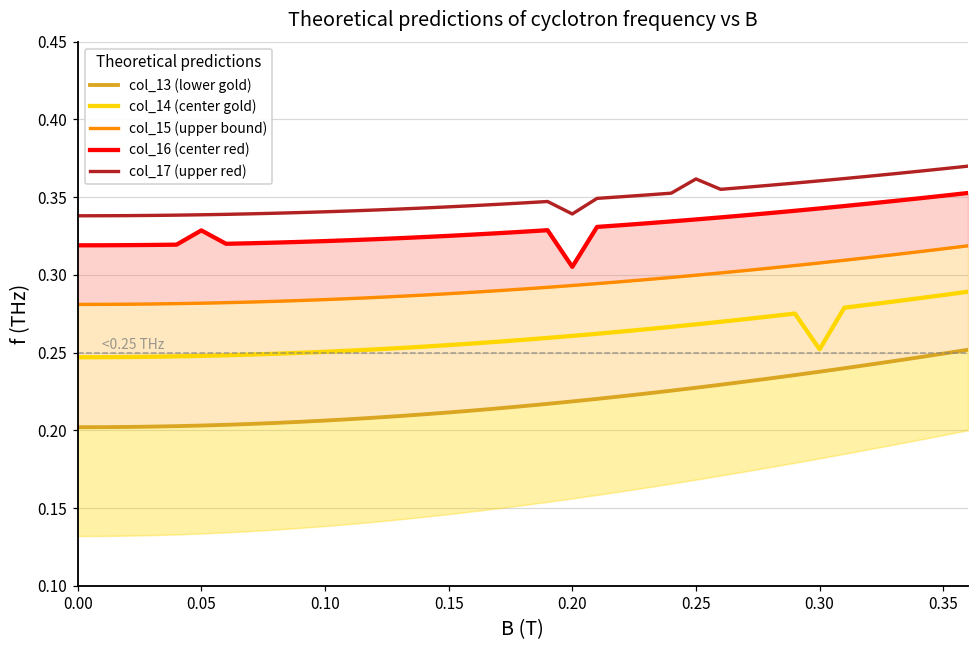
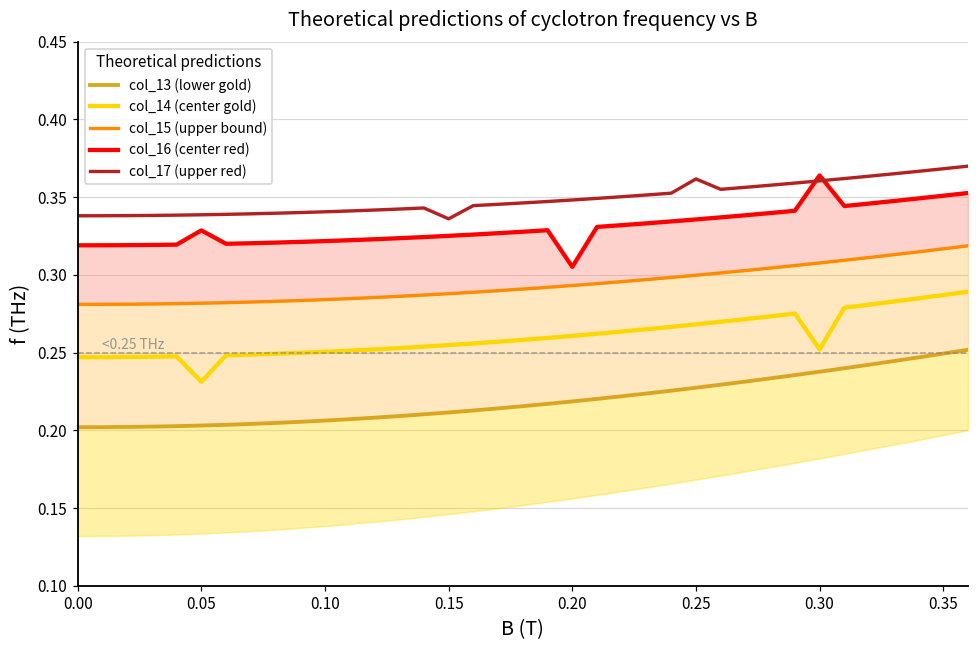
  {
    "col_14 (center gold)": {
      "0.00": 0.247,
-     "0.05": 0.248,
+     "0.05": 0.231,
      "0.10": 0.251,
      "0.15": 0.255,
      "0.20": 0.261,
      "0.25": 0.268,
      "0.30": 0.252,
      "0.35": 0.287
    },
    "col_16 (center red)": {
      "0.00": 0.319,
      "0.05": 0.329,
      "0.10": 0.322,
      "0.15": 0.325,
      "0.20": 0.305,
      "0.25": 0.336,
-     "0.30": 0.343,
+     "0.30": 0.364,
      "0.35": 0.351
    },
    "col_17 (upper red)": {
      "0.00": 0.338,
      "0.05": 0.339,
      "0.10": 0.341,
-     "0.15": 0.344,
-     "0.20": 0.339,
+     "0.15": 0.336,
+     "0.20": 0.348,
      "0.25": 0.362,
      "0.30": 0.360,
      "0.35": 0.368
    }
  }
